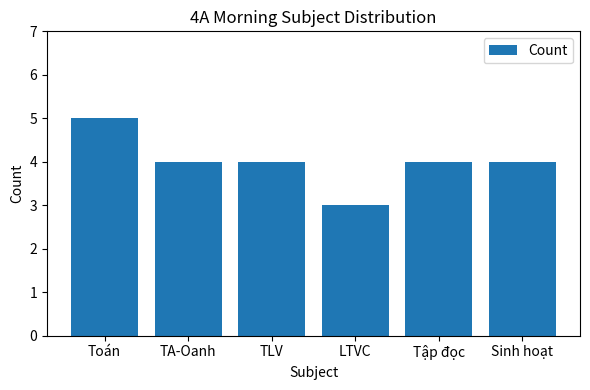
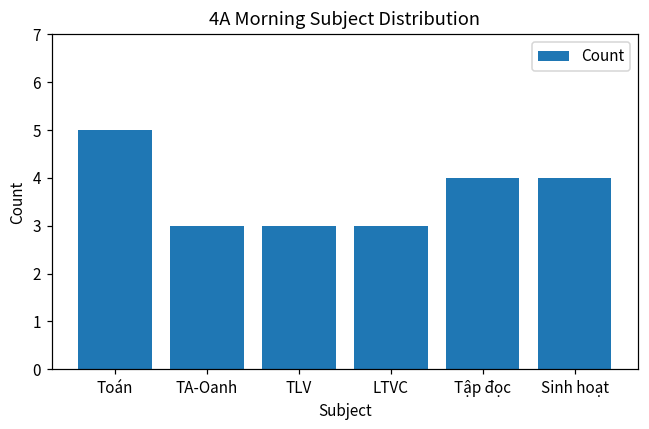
  {
    "Toán": 5,
-   "TA-Oanh": 4,
-   "TLV": 4,
+   "TA-Oanh": 3,
+   "TLV": 3,
    "LTVC": 3,
    "Tập đọc": 4,
    "Sinh hoạt": 4
  }
